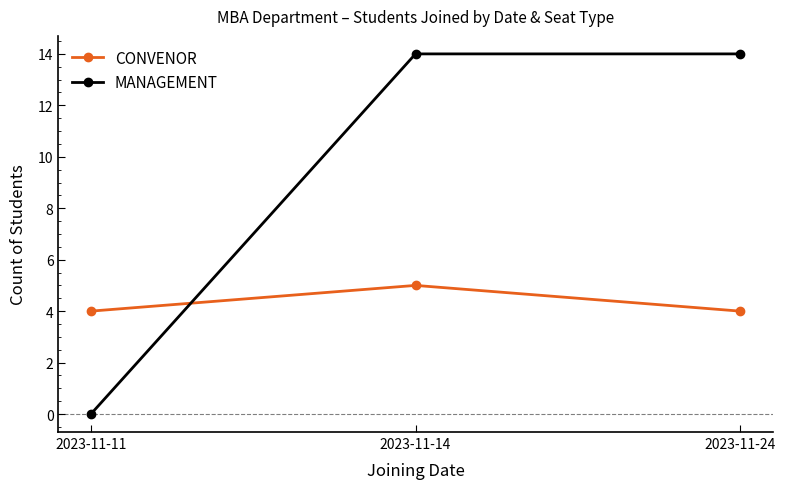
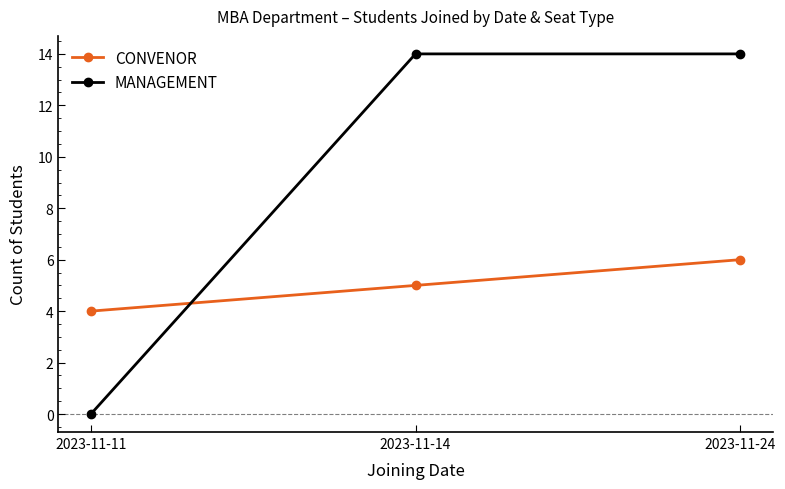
  {
    "CONVENOR": {
      "2023-11-11": 4,
      "2023-11-14": 5,
-     "2023-11-24": 4
+     "2023-11-24": 6
    },
    "MANAGEMENT": {
      "2023-11-11": 0,
      "2023-11-14": 14,
      "2023-11-24": 14
    }
  }
